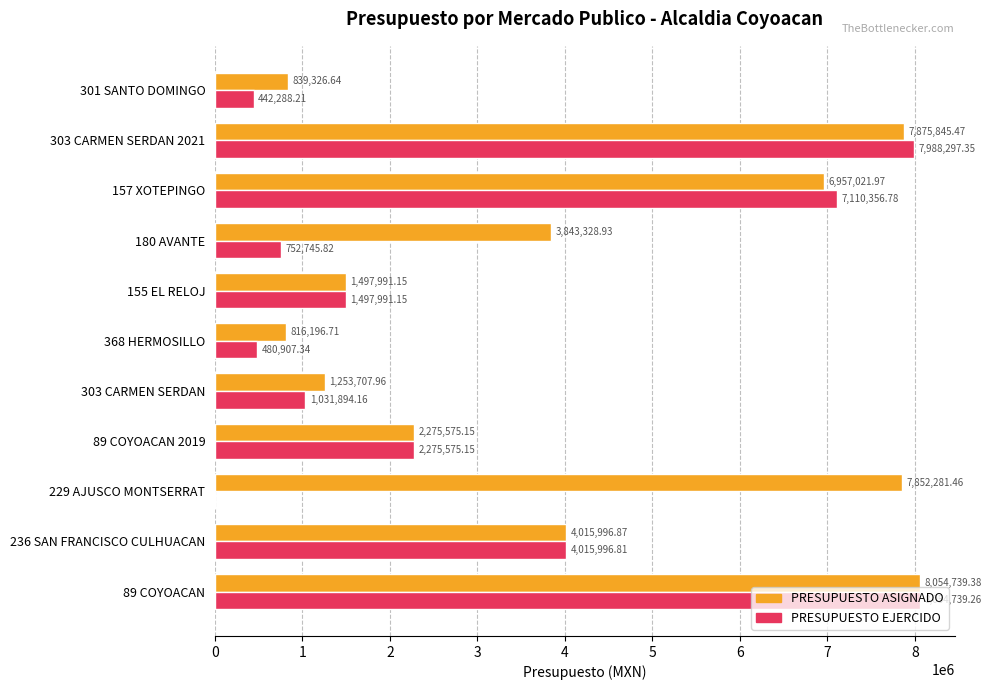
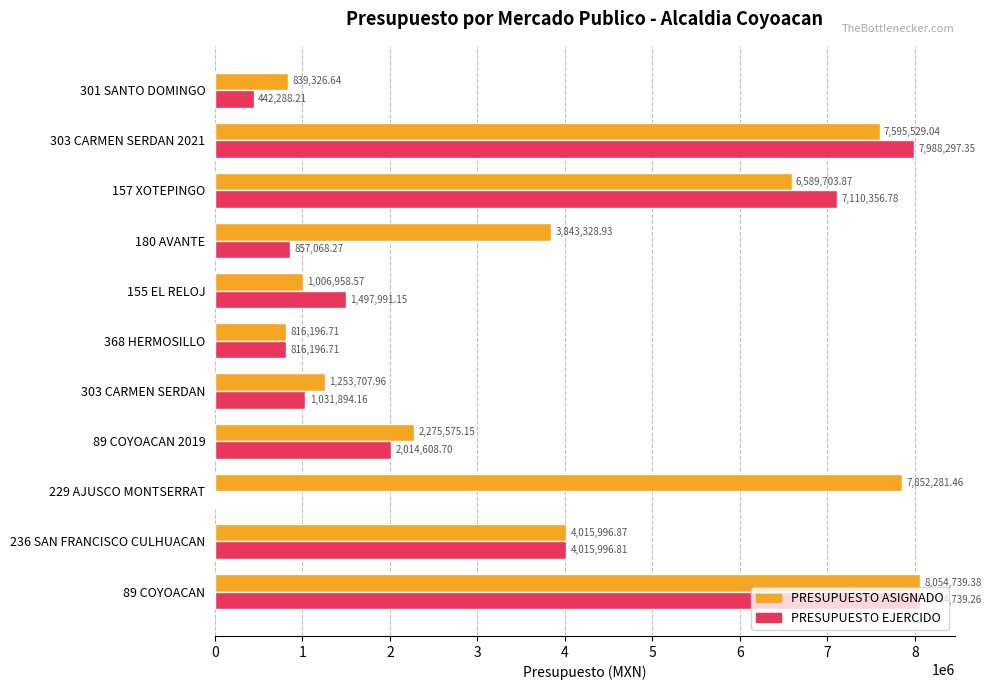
  {
    "PRESUPUESTO ASIGNADO": {
      "301 SANTO DOMINGO": "839,326.64",
-     "303 CARMEN SERDAN 2021": "7,875,845.47",
-     "157 XOTEPINGO": "6,957,021.97",
+     "303 CARMEN SERDAN 2021": "7,595,529.04",
+     "157 XOTEPINGO": "6,589,703.87",
      "180 AVANTE": "3,843,328.93",
-     "155 EL RELOJ": "1,497,991.15",
+     "155 EL RELOJ": "1,006,958.57",
      "368 HERMOSILLO": "816,196.71",
      "303 CARMEN SERDAN": "1,253,707.96",
      "89 COYOACAN 2019": "2,275,575.15",
      "229 AJUSCO MONTSERRAT": "7,852,281.46",
      "236 SAN FRANCISCO CULHUACAN": "4,015,996.87"
    },
    "PRESUPUESTO EJERCIDO": {
      "301 SANTO DOMINGO": "442,288.21",
      "303 CARMEN SERDAN 2021": "7,988,297.35",
      "157 XOTEPINGO": "7,110,356.78",
-     "180 AVANTE": "752,745.82",
+     "180 AVANTE": "857,068.27",
      "155 EL RELOJ": "1,497,991.15",
-     "368 HERMOSILLO": "480,907.34",
+     "368 HERMOSILLO": "816,196.71",
      "303 CARMEN SERDAN": "1,031,894.16",
-     "89 COYOACAN 2019": "2,275,575.15",
+     "89 COYOACAN 2019": "2,014,608.70",
      "236 SAN FRANCISCO CULHUACAN": "4,015,996.81"
    }
  }
